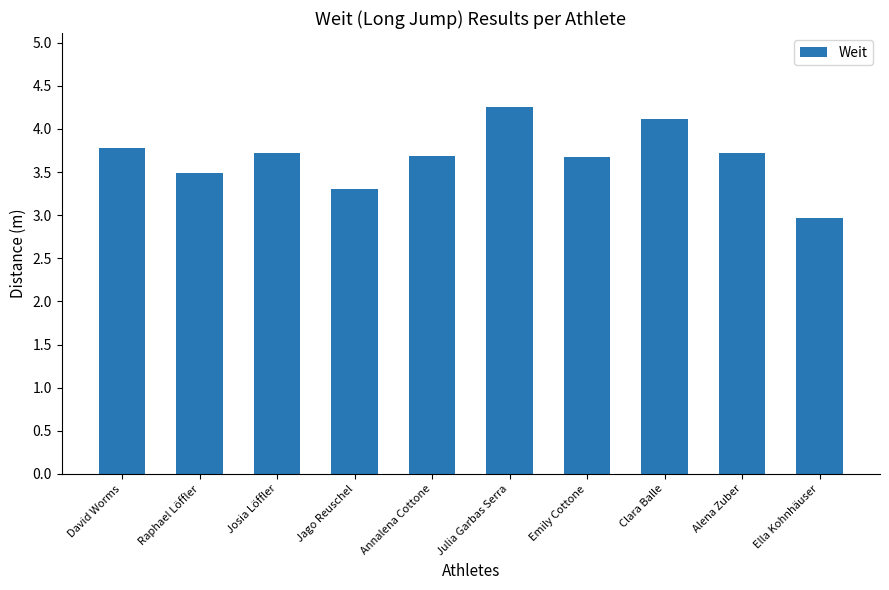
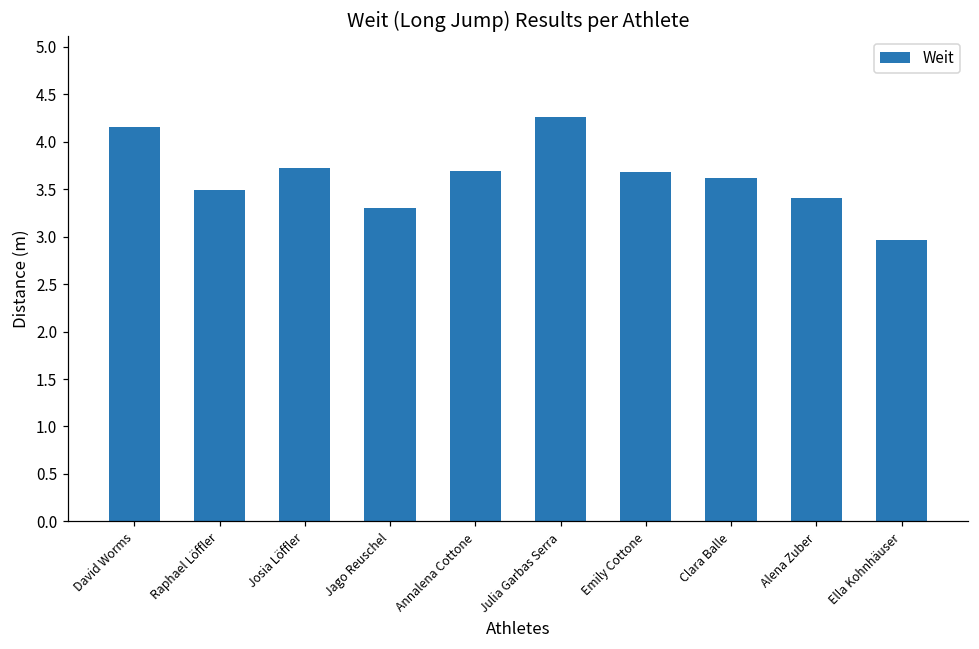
  {
-   "David Worms": 3.8,
+   "David Worms": 4.2,
    "Raphael Löffler": 3.5,
    "Josia Löffler": 3.7,
    "Jago Reuschel": 3.3,
    "Annalena Cottone": 3.7,
    "Julia Garbas Serra": 4.3,
    "Emily Cottone": 3.7,
-   "Clara Balle": 4.1,
-   "Alena Zuber": 3.7,
+   "Clara Balle": 3.6,
+   "Alena Zuber": 3.4,
    "Ella Kohnhäuser": 3.0
  }
